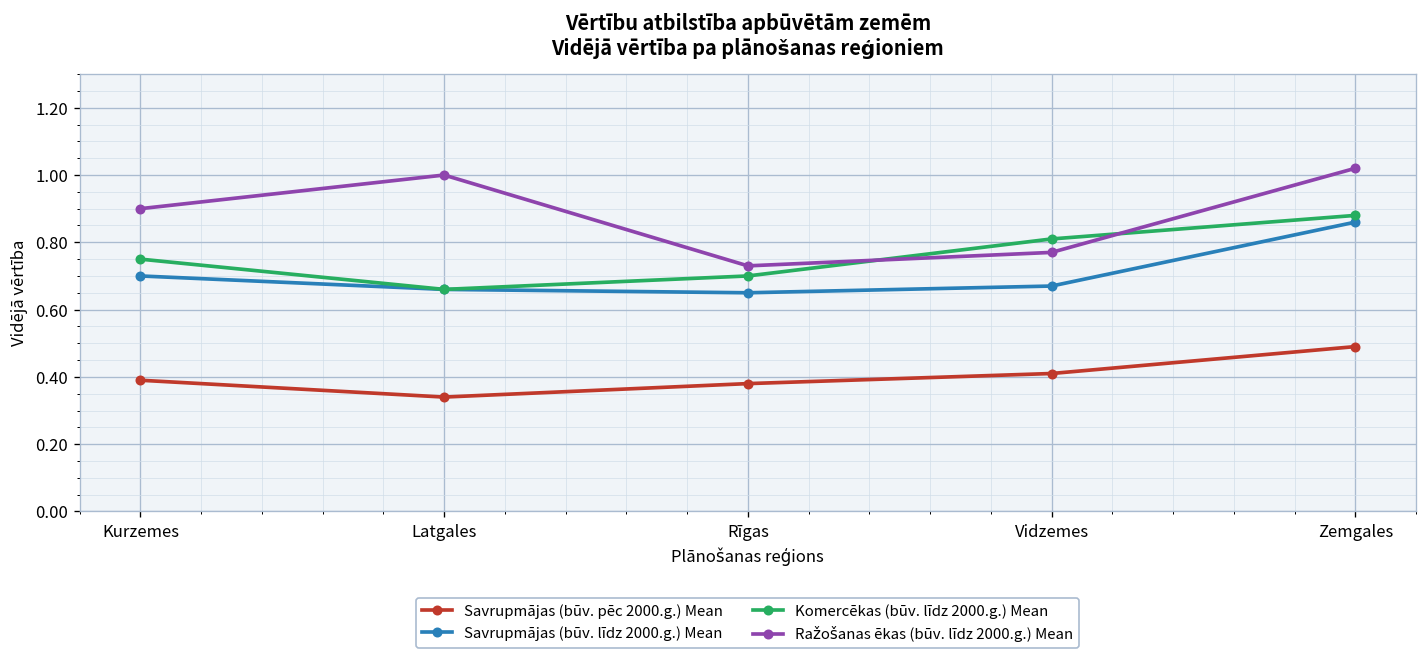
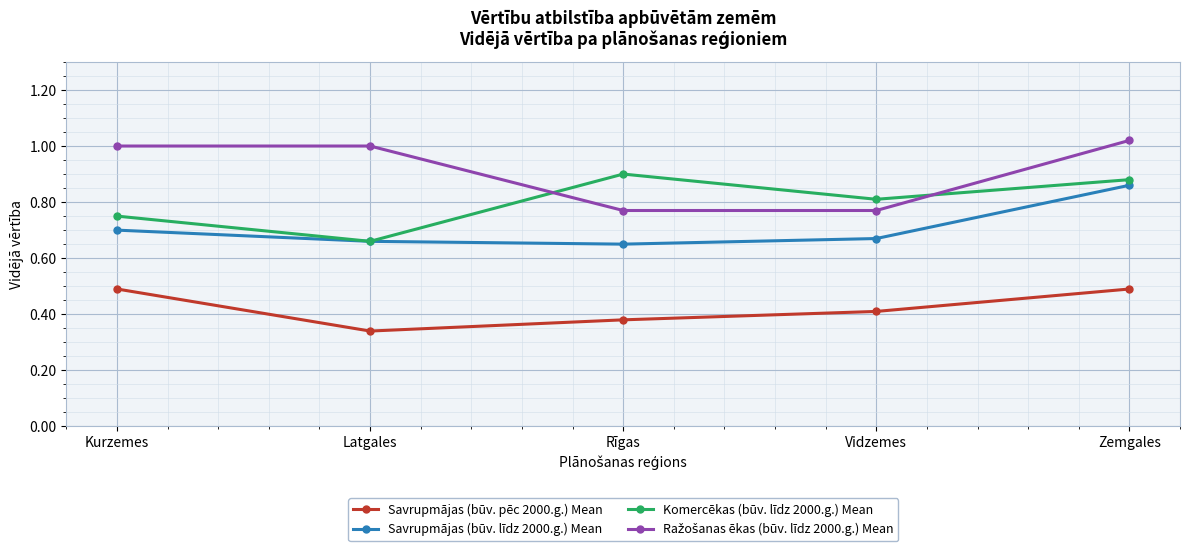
  {
    "Savrupmājas (būv. pēc 2000.g.) Mean": {
-     "Kurzemes": 0.39,
+     "Kurzemes": 0.49,
      "Latgales": 0.34,
      "Rīgas": 0.38,
      "Vidzemes": 0.41,
      "Zemgales": 0.49
    },
    "Savrupmājas (būv. līdz 2000.g.) Mean": {
      "Kurzemes": 0.70,
      "Rīgas": 0.65,
      "Vidzemes": 0.67,
      "Zemgales": 0.86
    },
    "Komercēkas (būv. līdz 2000.g.) Mean": {
      "Kurzemes": 0.75,
-     "Rīgas": 0.7,
+     "Rīgas": 0.9,
      "Vidzemes": 0.81,
      "Zemgales": 0.88
    },
    "Ražošanas ēkas (būv. līdz 2000.g.) Mean": {
-     "Kurzemes": 0.9,
+     "Kurzemes": 1.0,
      "Latgales": 1.00,
-     "Rīgas": 0.73,
+     "Rīgas": 0.77,
      "Vidzemes": 0.77,
      "Zemgales": 1.02
    }
  }
